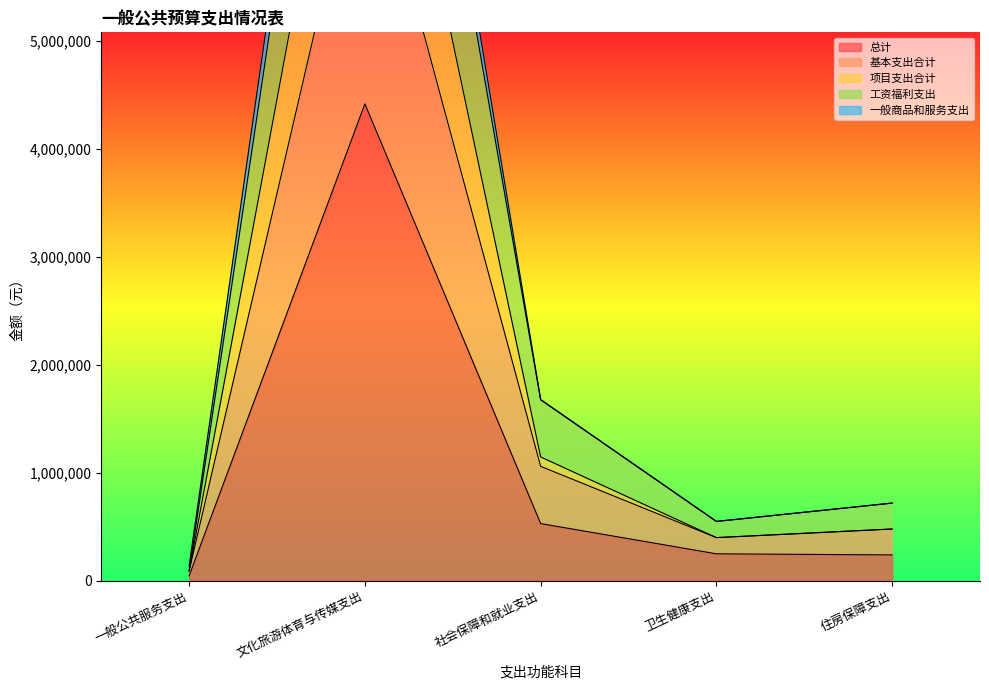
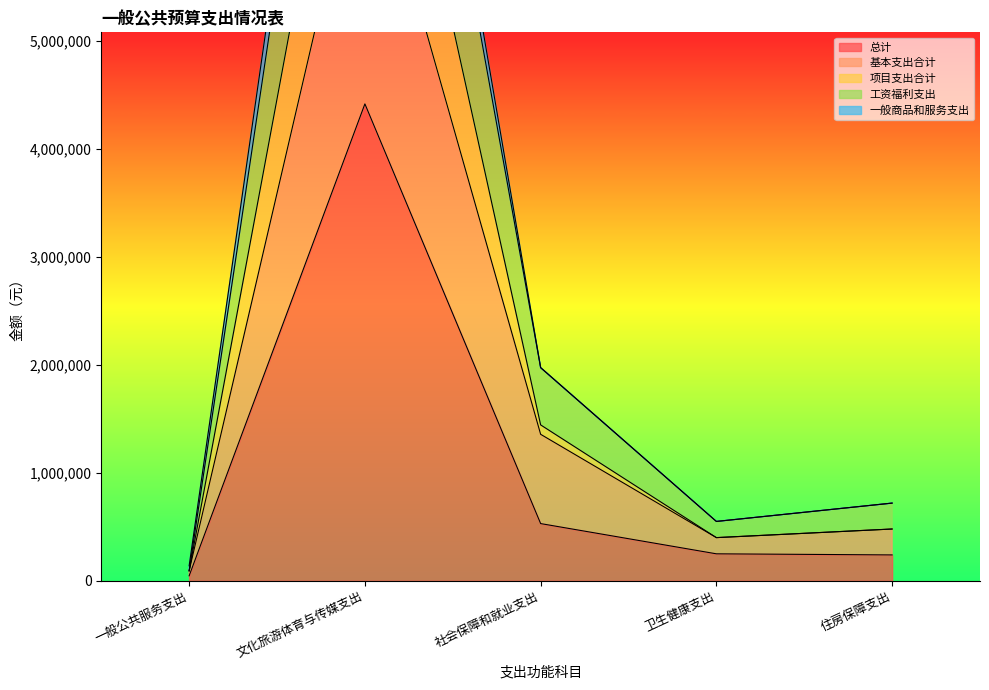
  {
    "总计": {
      "一般公共服务支出": "50,000",
      "文化旅游体育与传媒支出": "4,410,000",
      "社会保障和就业支出": "530,000",
      "卫生健康支出": "250,000",
      "住房保障支出": "240,000"
    },
    "基本支出合计": {
-     "社会保障和就业支出": "530,000"
+     "社会保障和就业支出": "830,000"
    },
    "项目支出合计": {
      "社会保障和就业支出": "90,000"
    },
    "一般商品和服务支出": {
      "一般公共服务支出": "50,000"
    }
  }
